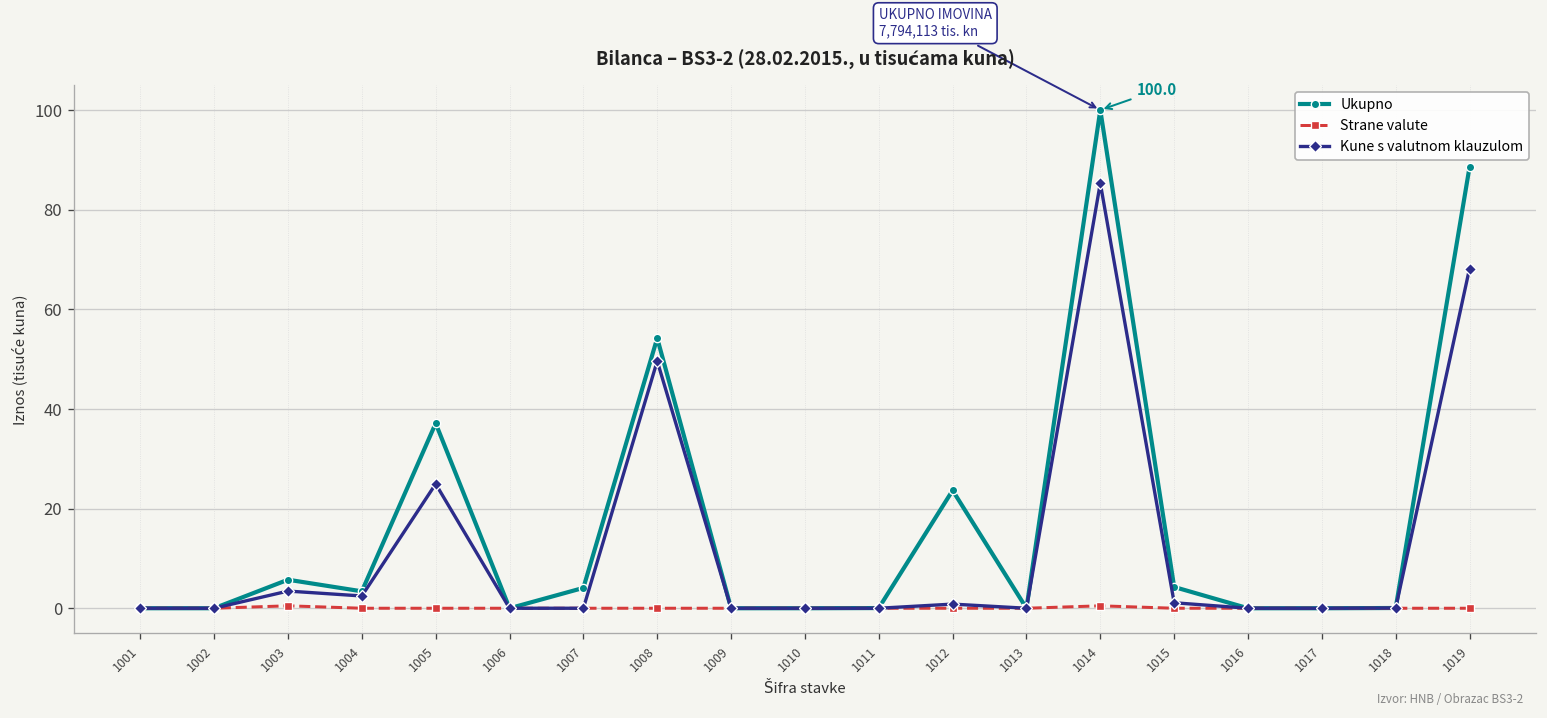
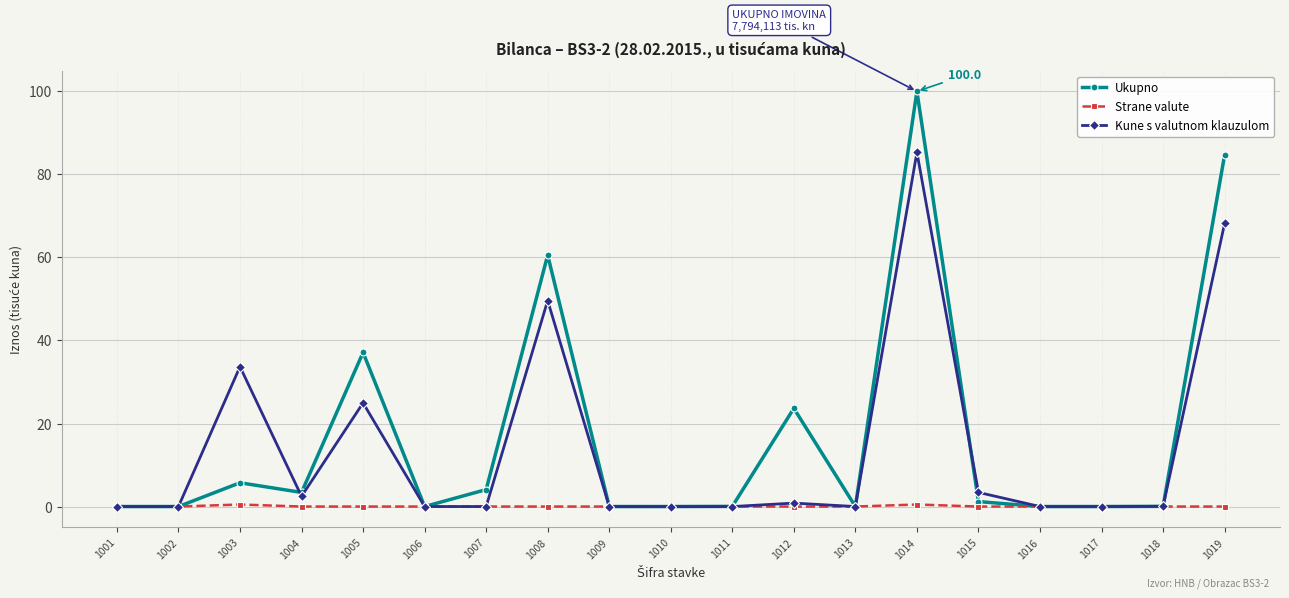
  {
    "Ukupno": {
      "1003": 6,
      "1004": 3,
      "1005": 37,
      "1007": 4,
-     "1008": 54,
+     "1008": 61,
      "1012": 24,
-     "1015": 4,
-     "1019": 89
+     "1015": 1,
+     "1019": 85
    },
    "Strane valute": {
      "1003": 0,
      "1004": 0,
      "1005": 0,
      "1008": 0,
      "1012": 0,
      "1014": 0,
      "1015": 0,
      "1019": 0
    },
    "Kune s valutnom klauzulom": {
-     "1003": 3,
+     "1003": 34,
      "1004": 2,
      "1005": 25,
      "1008": 50,
      "1012": 1,
      "1014": 85,
-     "1015": 1,
+     "1015": 3,
      "1019": 68
    }
  }
